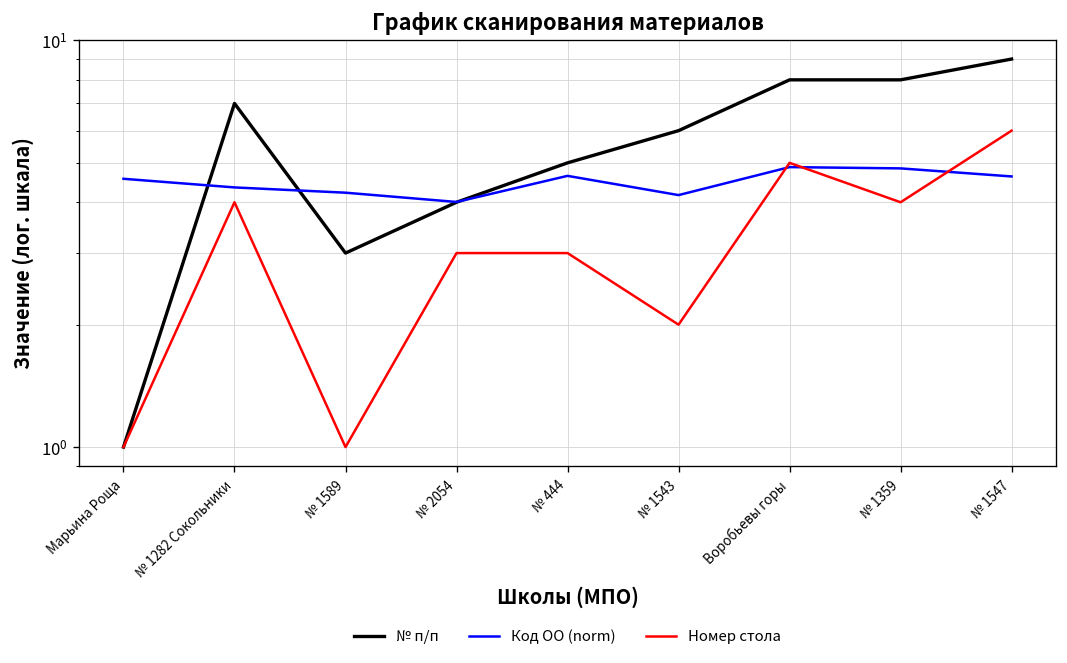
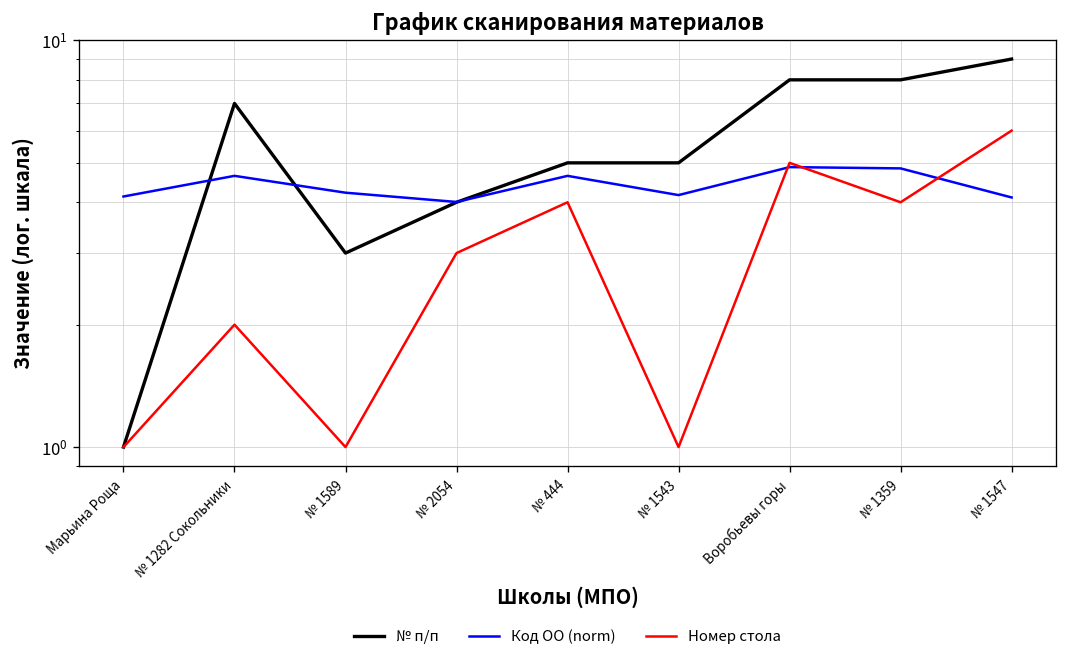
  {
    "№ п/п": {
      "№ 1282 Сокольники": 7,
      "№ 1589": 3,
      "№ 444": 5,
-     "№ 1543": 6,
+     "№ 1543": 5,
      "Воробьевы горы": 8,
      "№ 1359": 8,
      "№ 1547": 9
    },
    "Код ОО (norm)": {
-     "Марьина Роща": 4.6,
-     "№ 1282 Сокольники": 4.4,
+     "Марьина Роща": 4.1,
+     "№ 1282 Сокольники": 4.6,
      "№ 1589": 4.2,
      "№ 444": 4.6,
      "№ 1543": 4.2,
      "Воробьевы горы": 4.9,
      "№ 1359": 4.8,
-     "№ 1547": 4.6
+     "№ 1547": 4.1
    },
    "Номер стола": {
-     "№ 1282 Сокольники": 4,
+     "№ 1282 Сокольники": 2,
      "№ 1589": 1,
      "№ 2054": 3,
-     "№ 444": 3,
-     "№ 1543": 2,
+     "№ 444": 4,
+     "№ 1543": 1,
      "Воробьевы горы": 5,
      "№ 1359": 4,
      "№ 1547": 6
    }
  }
